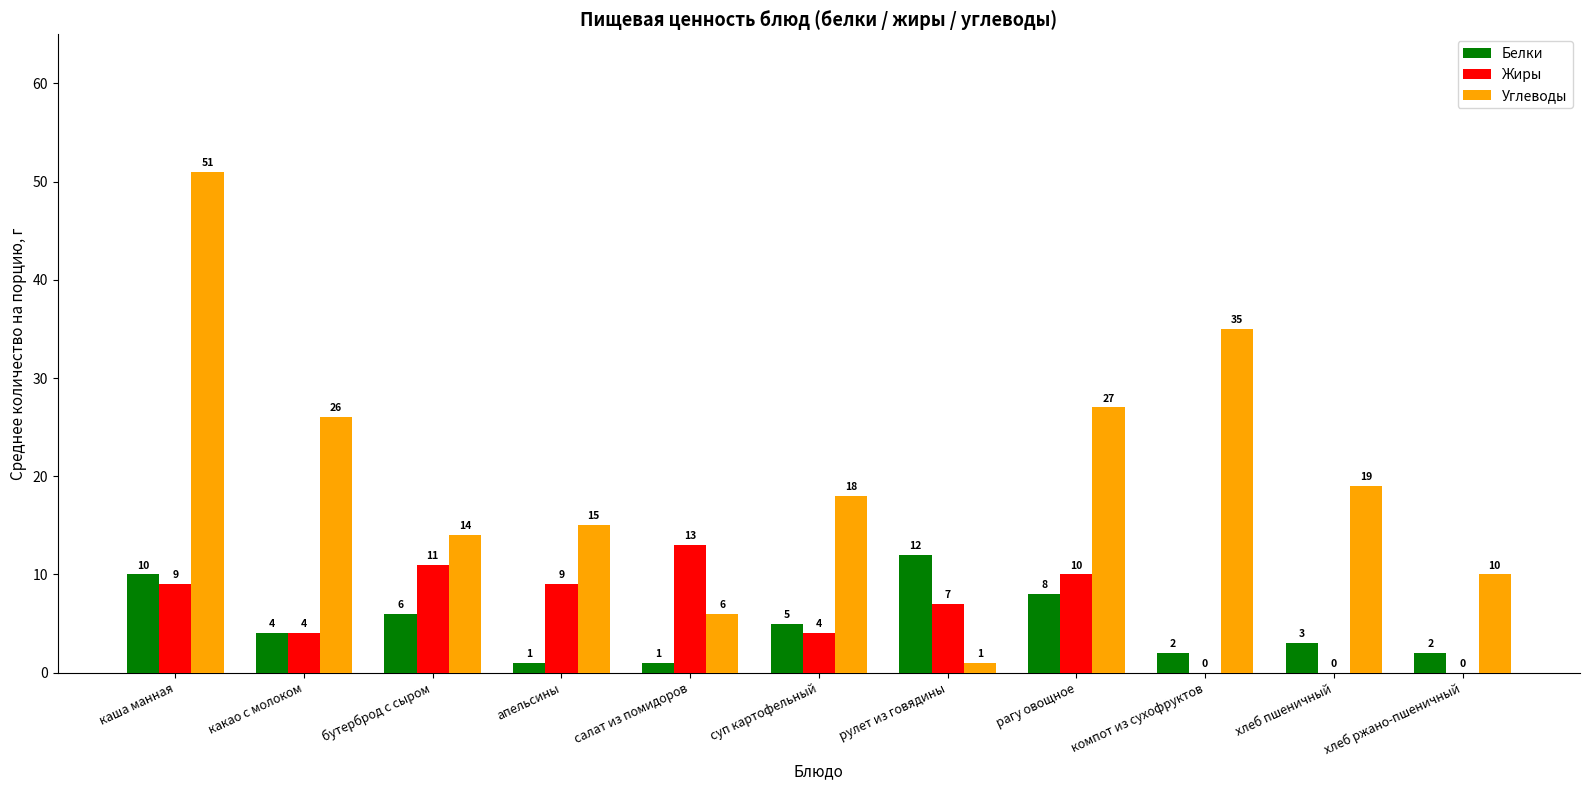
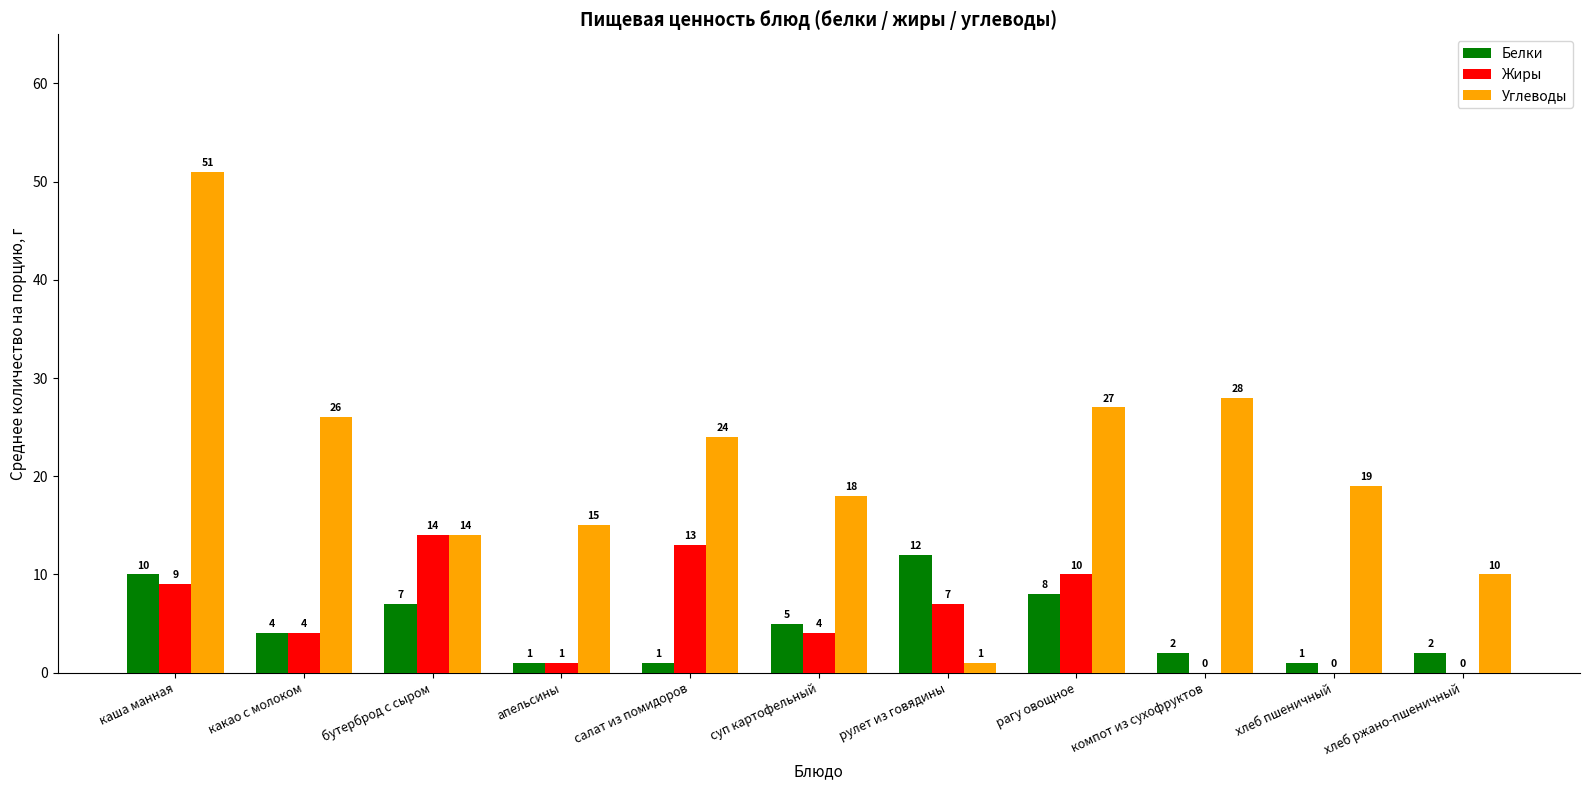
  {
    "Белки": {
      "каша манная": 10,
      "какао с молоком": 4,
-     "бутерброд с сыром": 6,
+     "бутерброд с сыром": 7,
      "апельсины": 1,
      "салат из помидоров": 1,
      "суп картофельный": 5,
      "рулет из говядины": 12,
      "рагу овощное": 8,
      "компот из сухофруктов": 2,
-     "хлеб пшеничный": 3,
+     "хлеб пшеничный": 1,
      "хлеб ржано-пшеничный": 2
    },
    "Жиры": {
      "каша манная": 9,
      "какао с молоком": 4,
-     "бутерброд с сыром": 11,
-     "апельсины": 9,
+     "бутерброд с сыром": 14,
+     "апельсины": 1,
      "салат из помидоров": 13,
      "суп картофельный": 4,
      "рулет из говядины": 7,
      "рагу овощное": 10,
      "компот из сухофруктов": 0,
      "хлеб пшеничный": 0,
      "хлеб ржано-пшеничный": 0
    },
    "Углеводы": {
      "каша манная": 51,
      "какао с молоком": 26,
      "бутерброд с сыром": 14,
      "апельсины": 15,
-     "салат из помидоров": 6,
+     "салат из помидоров": 24,
      "суп картофельный": 18,
      "рулет из говядины": 1,
      "рагу овощное": 27,
-     "компот из сухофруктов": 35,
+     "компот из сухофруктов": 28,
      "хлеб пшеничный": 19,
      "хлеб ржано-пшеничный": 10
    }
  }
